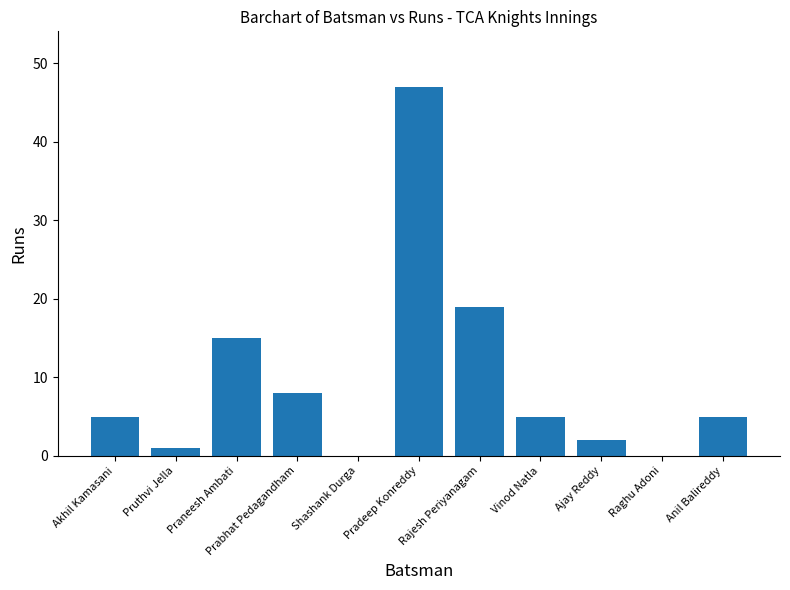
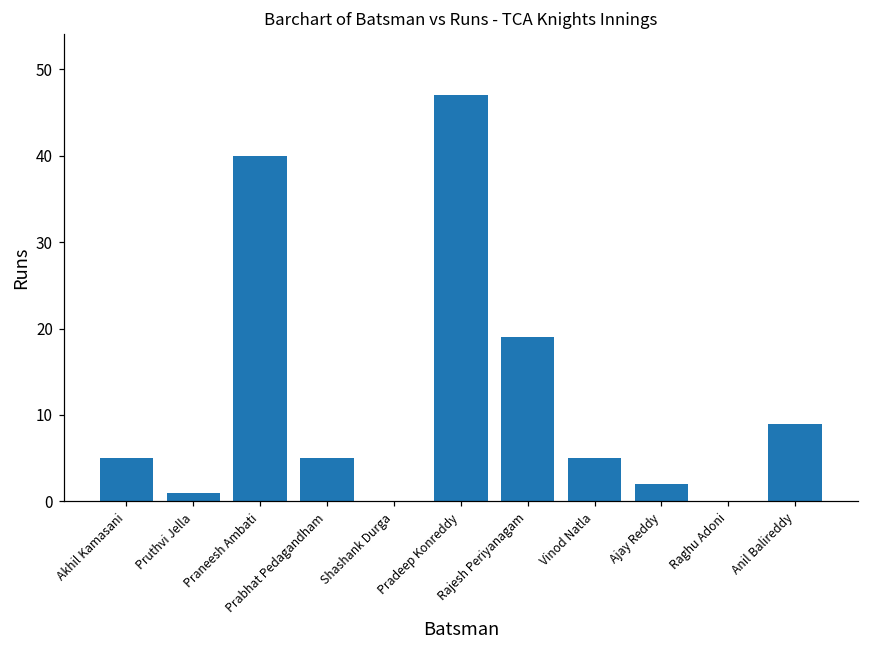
  {
    "Akhil Kamasani": 5,
    "Pruthvi Jella": 1,
-   "Praneesh Ambati": 15,
-   "Prabhat Pedagandham": 8,
+   "Praneesh Ambati": 40,
+   "Prabhat Pedagandham": 5,
    "Shashank Durga": 0,
    "Pradeep Konreddy": 47,
    "Rajesh Periyanagam": 19,
    "Vinod Natla": 5,
    "Ajay Reddy": 2,
    "Raghu Adoni": 0,
-   "Anil Balireddy": 5
+   "Anil Balireddy": 9
  }
